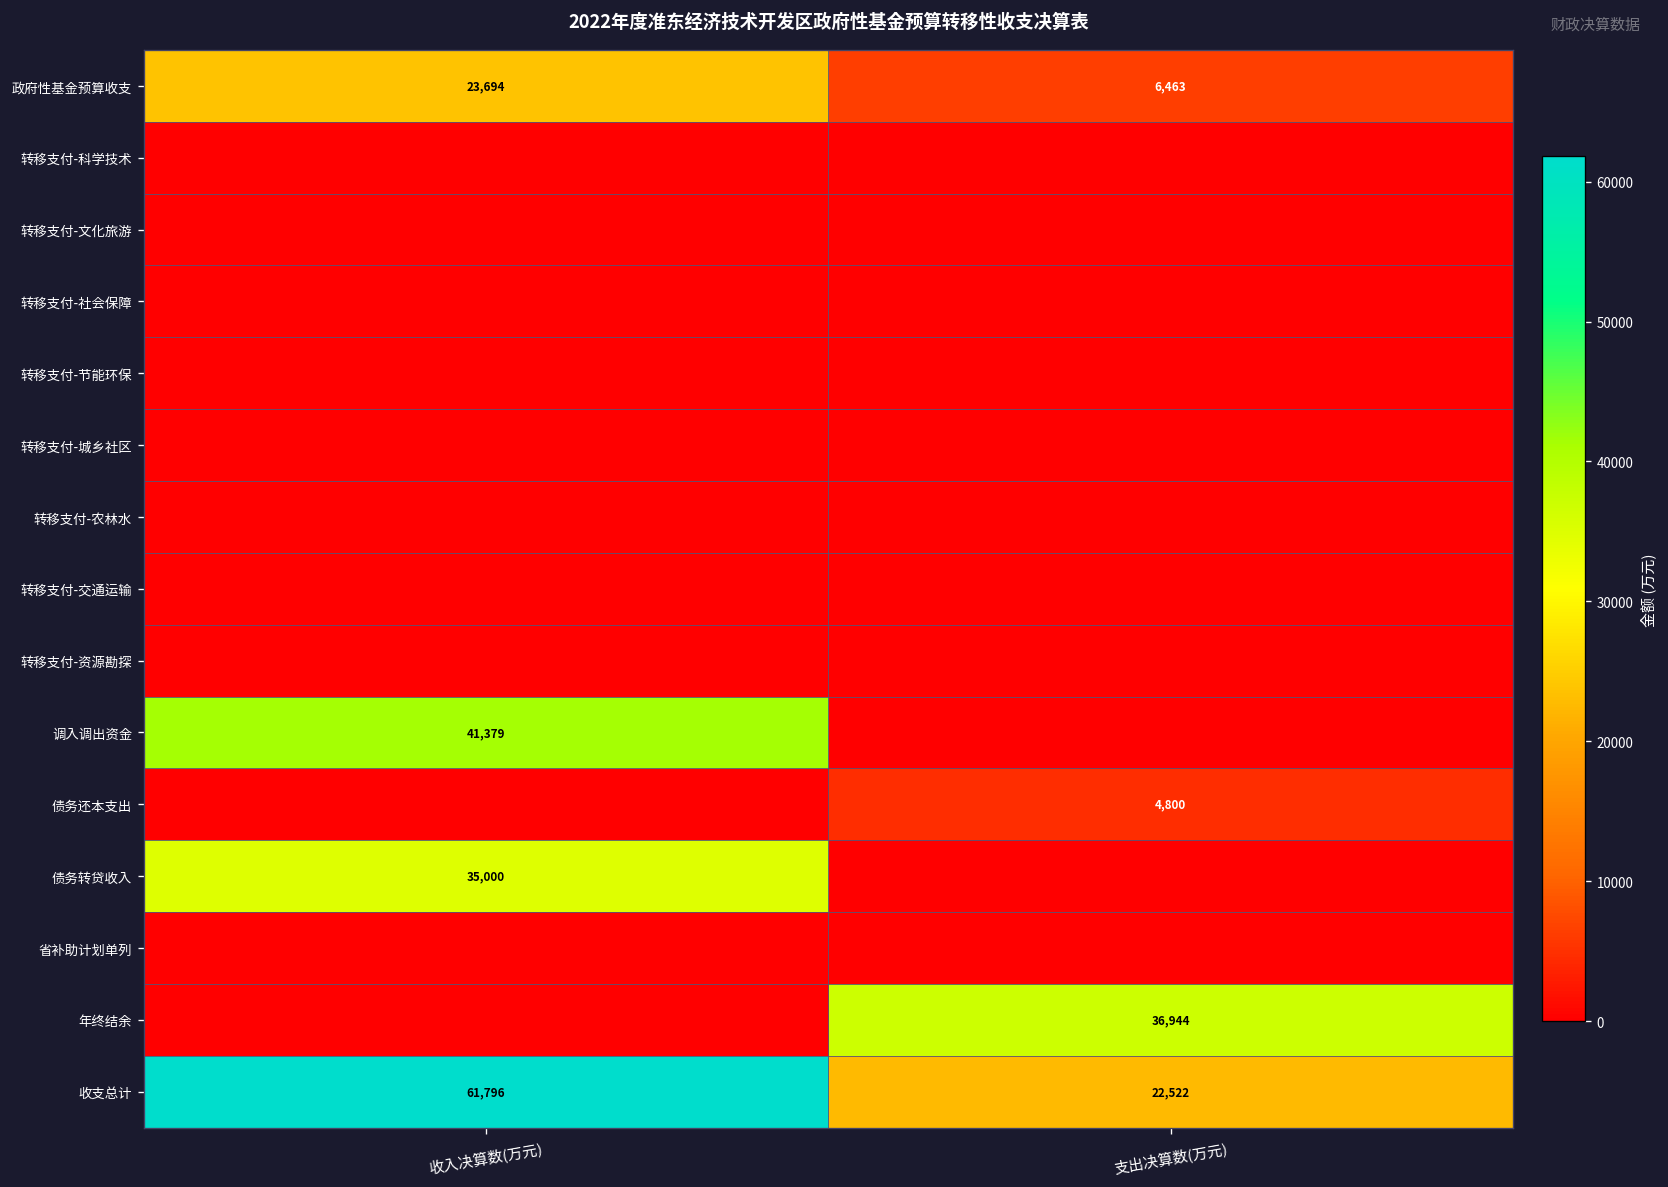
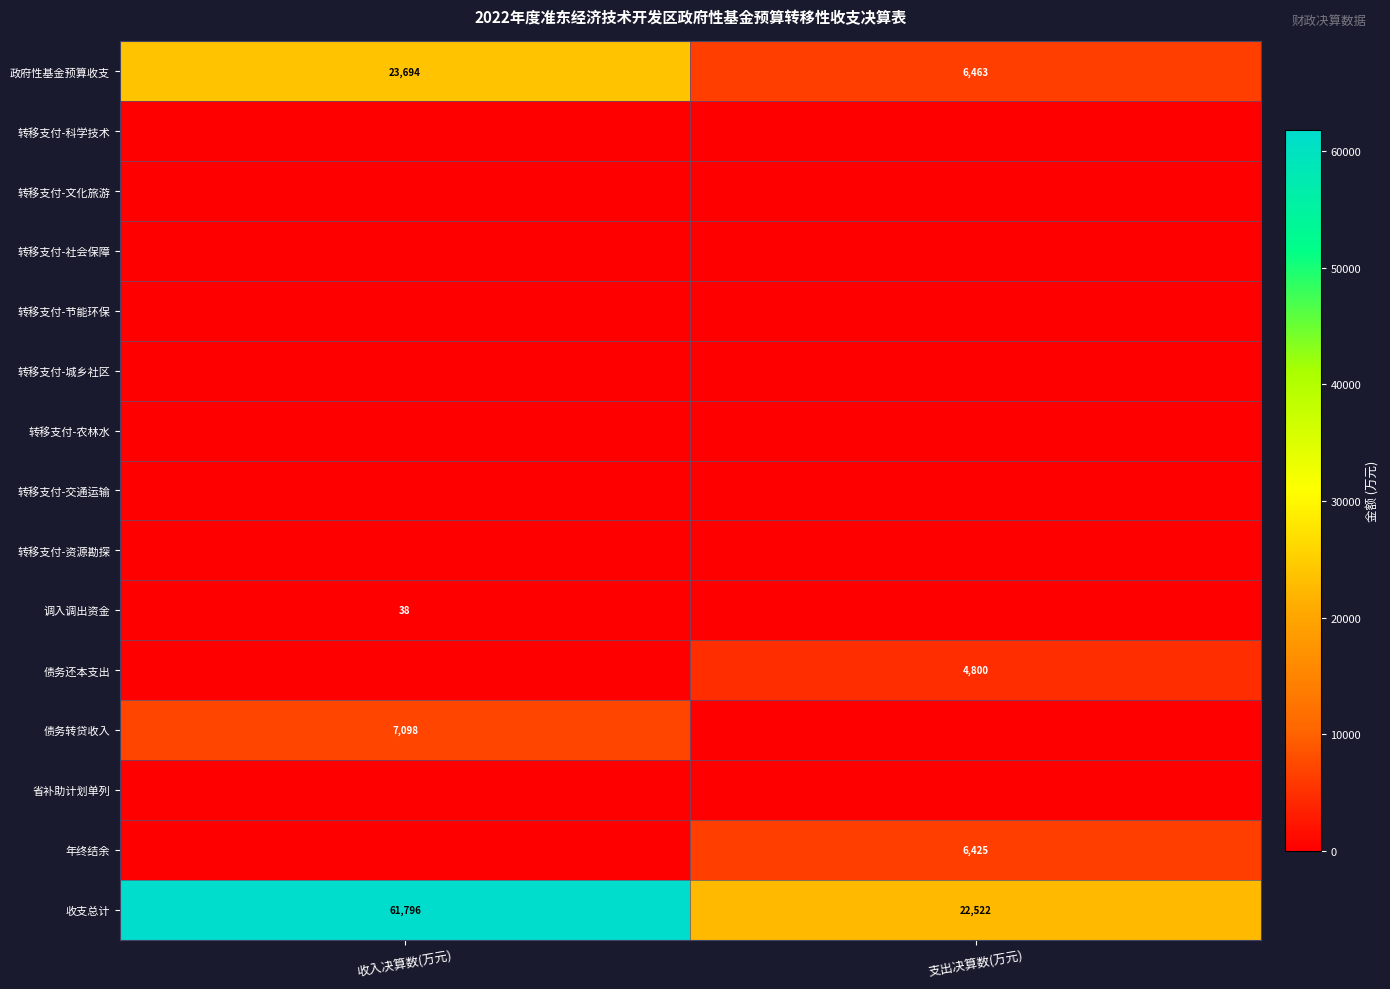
  {
    "政府性基金预算收支": {
      "收入决算数(万元)": "23,694",
      "支出决算数(万元)": "6,463"
    },
    "调入调出资金": {
-     "收入决算数(万元)": "41,379"
+     "收入决算数(万元)": "38"
    },
    "债务还本支出": {
      "支出决算数(万元)": "4,800"
    },
    "债务转贷收入": {
-     "收入决算数(万元)": "35,000"
+     "收入决算数(万元)": "7,098"
    },
    "年终结余": {
-     "支出决算数(万元)": "36,944"
+     "支出决算数(万元)": "6,425"
    },
    "收支总计": {
      "收入决算数(万元)": "61,796",
      "支出决算数(万元)": "22,522"
    }
  }
